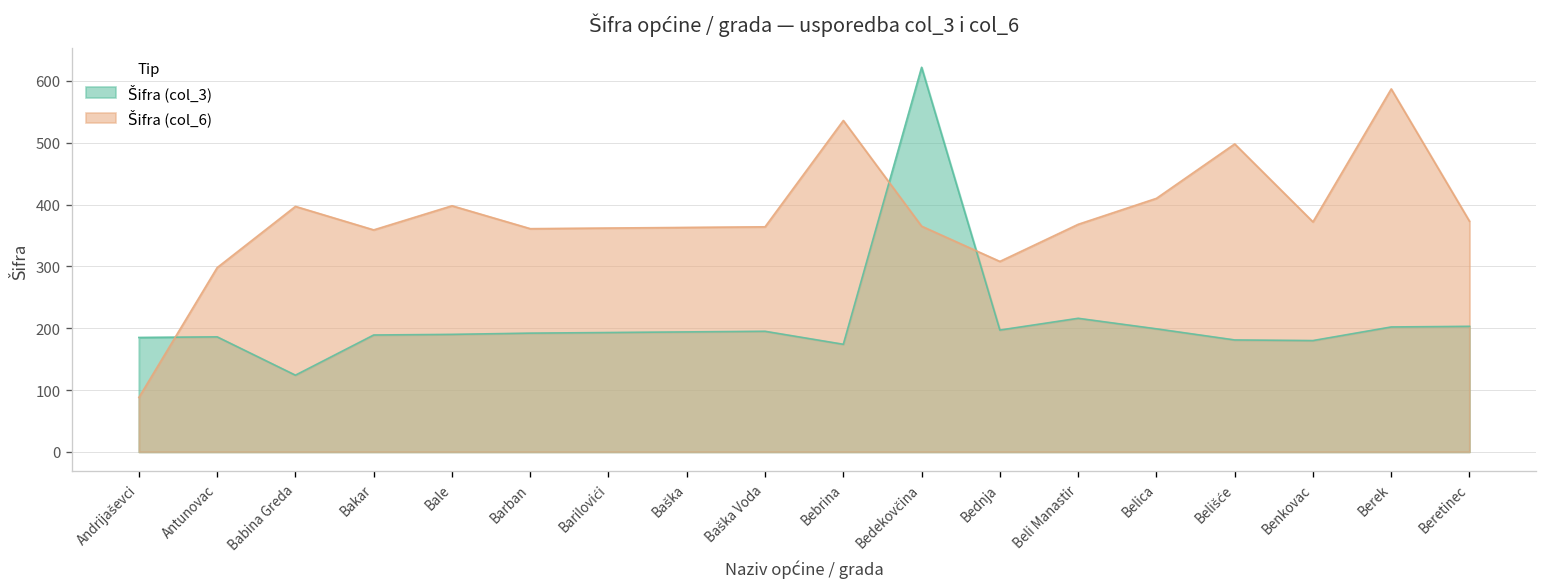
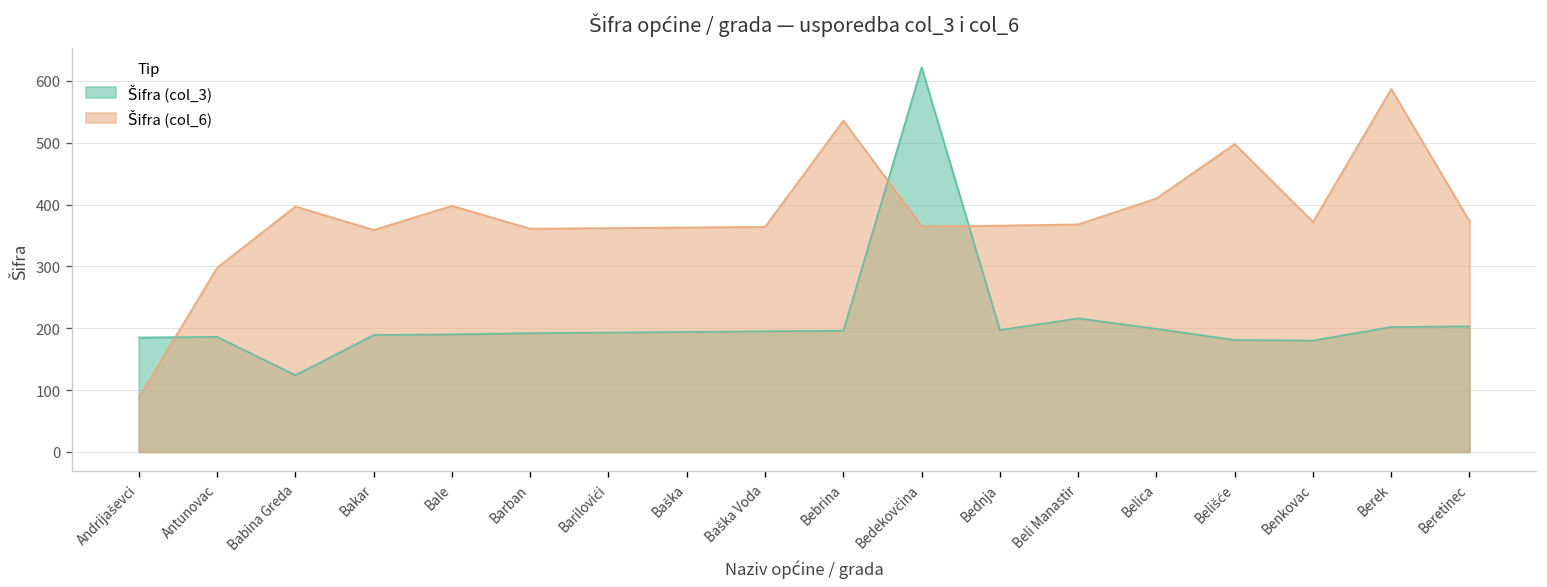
  {
    "Šifra (col_3)": {
      "Andrijaševci": 190,
      "Antunovac": 190,
      "Babina Greda": 120,
      "Bakar": 190,
      "Bale": 190,
      "Barban": 190,
      "Barilovići": 190,
      "Baška": 190,
      "Baška Voda": 200,
-     "Bebrina": 170,
+     "Bebrina": 200,
      "Bedekovčina": 620,
      "Bednja": 200,
      "Beli Manastir": 220,
      "Belica": 200,
      "Belišće": 180,
      "Benkovac": 180,
      "Berek": 200,
      "Beretinec": 200
    },
    "Šifra (col_6)": {
      "Andrijaševci": 90,
      "Antunovac": 300,
      "Babina Greda": 400,
      "Bakar": 360,
      "Bale": 400,
      "Barban": 360,
      "Barilovići": 360,
      "Baška": 360,
      "Baška Voda": 360,
      "Bebrina": 540,
      "Bedekovčina": 370,
-     "Bednja": 310,
+     "Bednja": 370,
      "Beli Manastir": 370,
      "Belica": 410,
      "Belišće": 500,
      "Benkovac": 370,
      "Berek": 590,
      "Beretinec": 370
    }
  }
